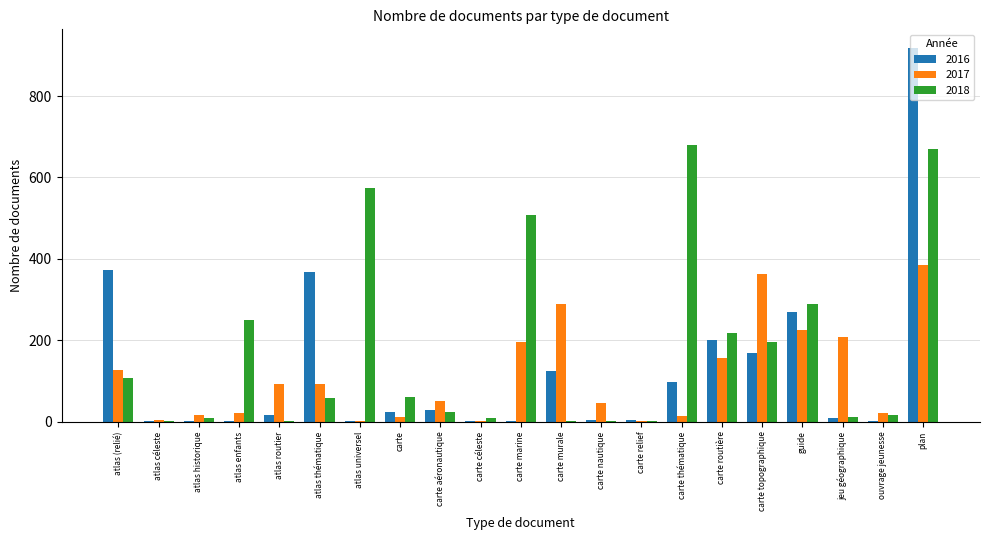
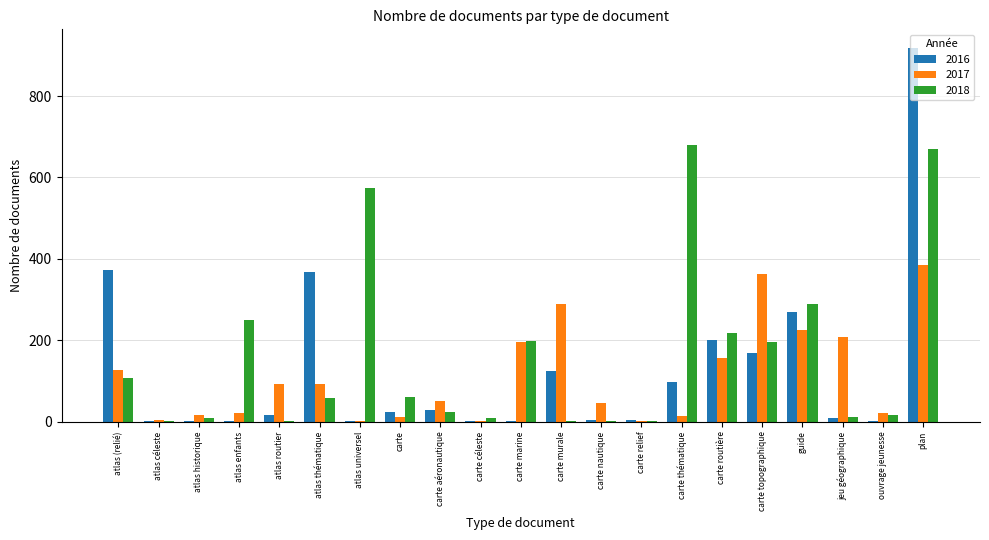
  {
    "2016": {
      "atlas (relié)": 370,
      "atlas routier": 20,
      "atlas thématique": 370,
      "carte": 30,
      "carte aéronautique": 30,
      "carte murale": 120,
      "carte thématique": 100,
      "carte routière": 200,
      "carte topographique": 170,
      "guide": 270,
      "jeu géographique": 10
    },
    "2017": {
      "atlas (relié)": 130,
      "atlas historique": 20,
      "atlas enfants": 20,
      "atlas routier": 90,
      "atlas thématique": 90,
      "carte": 10,
      "carte aéronautique": 50,
      "carte marine": 200,
      "carte murale": 290,
      "carte nautique": 50,
      "carte thématique": 10,
      "carte routière": 160,
      "carte topographique": 360,
      "guide": 230,
      "jeu géographique": 210,
      "ouvrage jeunesse": 20,
      "plan": 380
    },
    "2018": {
      "atlas (relié)": 110,
      "atlas historique": 10,
      "atlas enfants": 250,
      "atlas thématique": 60,
      "atlas universel": 570,
      "carte": 60,
      "carte aéronautique": 30,
      "carte céleste": 10,
-     "carte marine": 510,
+     "carte marine": 200,
      "carte thématique": 680,
      "carte routière": 220,
      "carte topographique": 200,
      "guide": 290,
      "jeu géographique": 10,
      "ouvrage jeunesse": 20,
      "plan": 670
    }
  }
